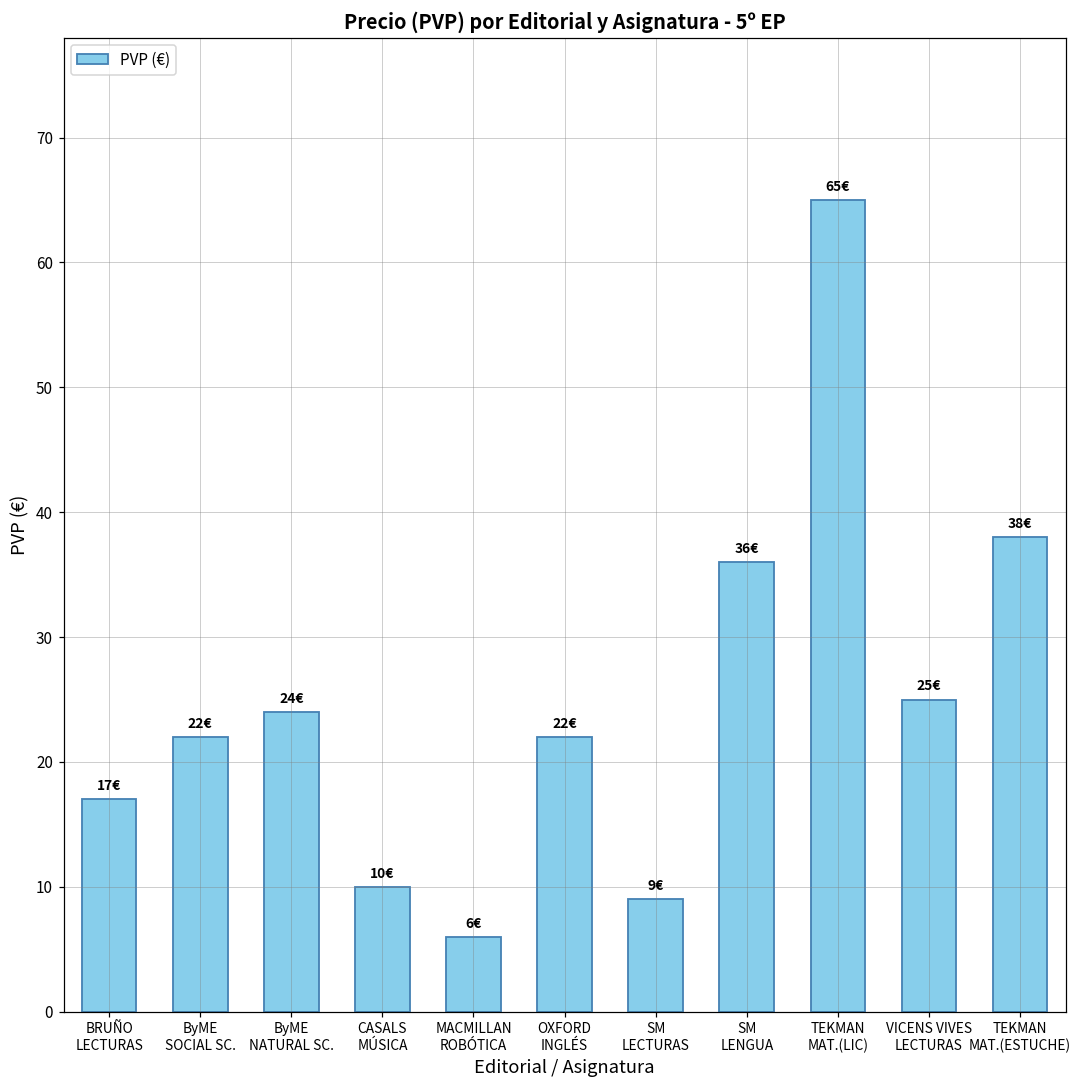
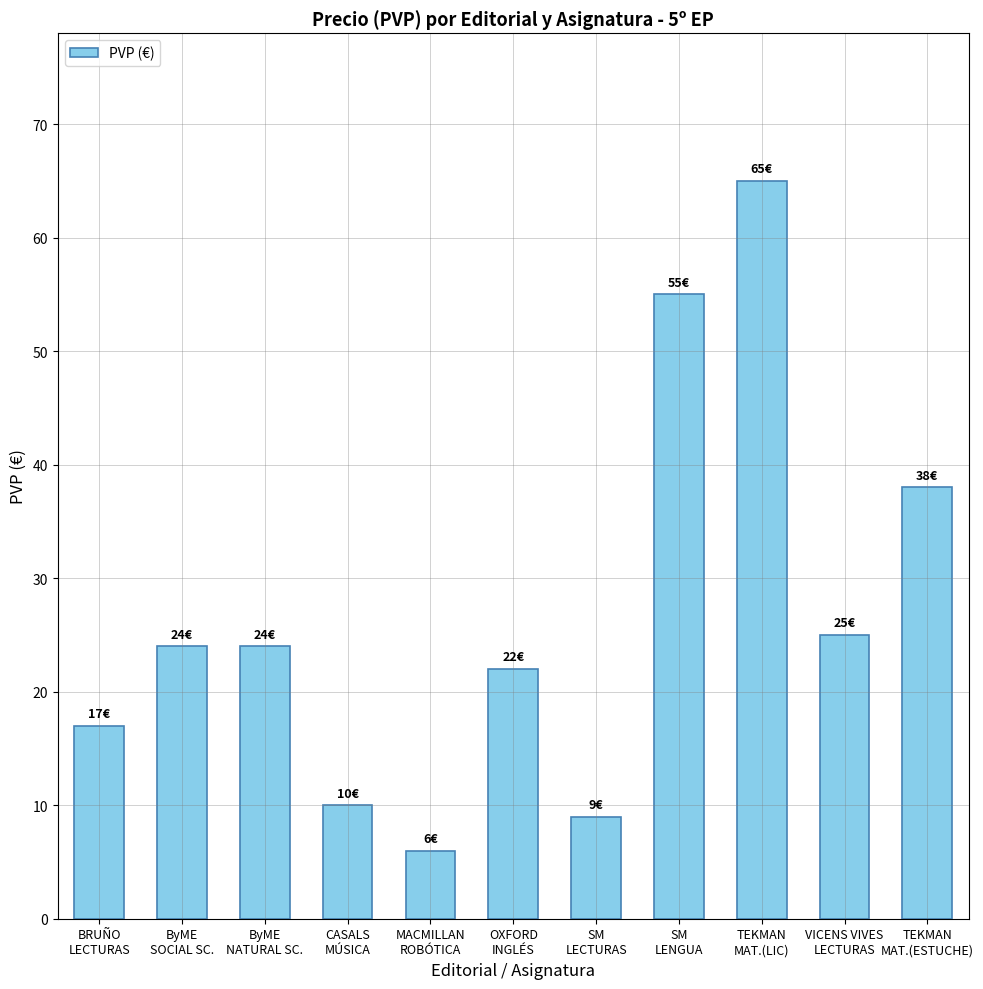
  {
    "BRUÑO LECTURAS": "17€",
-   "ByME SOCIAL SC.": "22€",
+   "ByME SOCIAL SC.": "24€",
    "ByME NATURAL SC.": "24€",
    "CASALS MÚSICA": "10€",
    "MACMILLAN ROBÓTICA": "6€",
    "OXFORD INGLÉS": "22€",
    "SM LECTURAS": "9€",
-   "SM LENGUA": "36€",
+   "SM LENGUA": "55€",
    "TEKMAN MAT.(LIC)": "65€",
    "VICENS VIVES LECTURAS": "25€",
    "TEKMAN MAT.(ESTUCHE)": "38€"
  }
